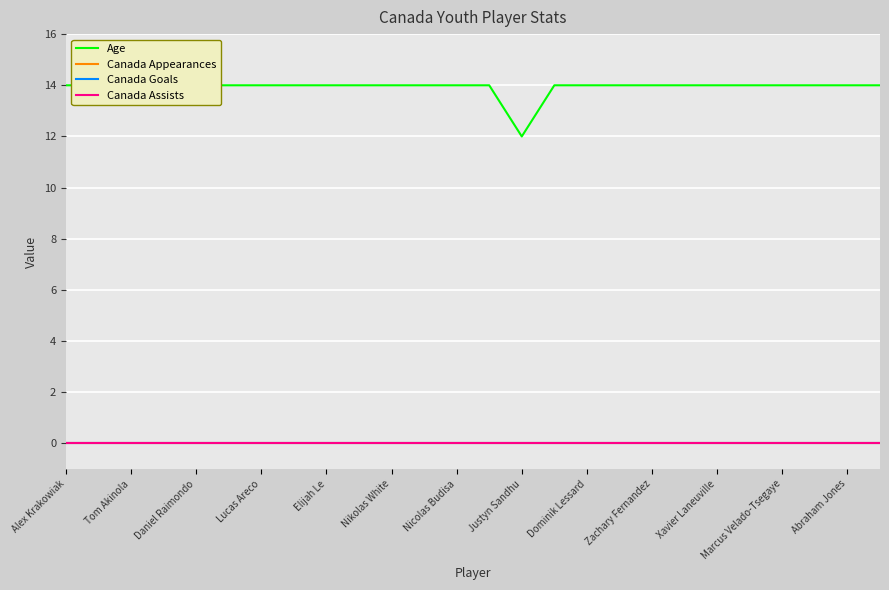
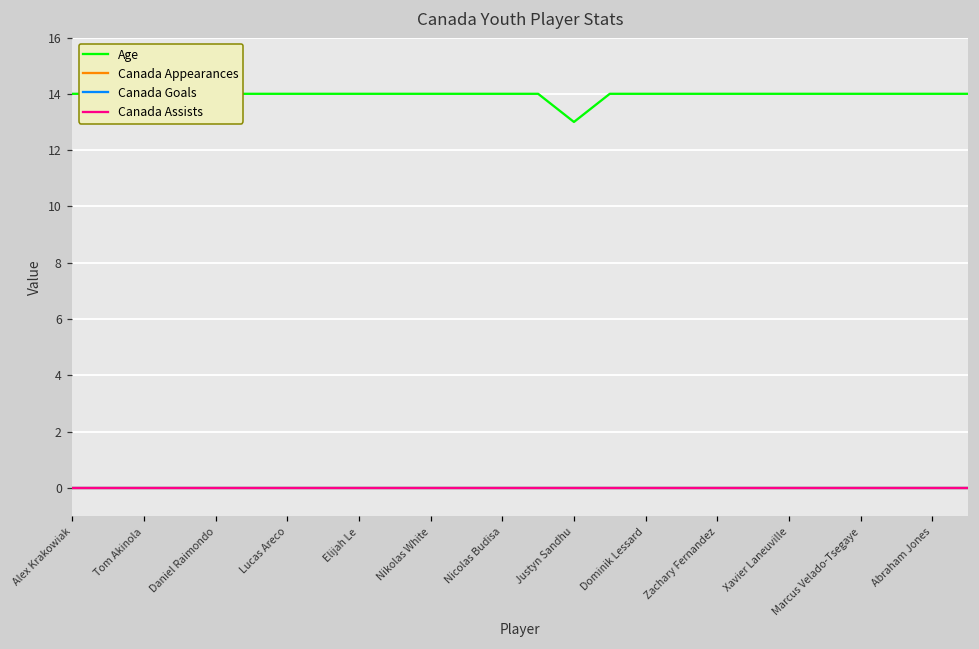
  {
    "Age": {
      "Alex Krakowiak": 14,
      "Lucas Areco": 14,
      "Elijah Le": 14,
      "Nikolas White": 14,
      "Nicolas Budisa": 14,
-     "Justyn Sandhu": 12,
+     "Justyn Sandhu": 13,
      "Dominik Lessard": 14,
      "Zachary Fernandez": 14,
      "Xavier Laneuville": 14,
      "Marcus Velado-Tsegaye": 14,
      "Abraham Jones": 14
    },
    "Canada Assists": {
      "Alex Krakowiak": 0,
      "Tom Akinola": 0,
      "Daniel Raimondo": 0,
      "Lucas Areco": 0,
      "Elijah Le": 0,
      "Nikolas White": 0,
      "Nicolas Budisa": 0,
      "Justyn Sandhu": 0,
      "Dominik Lessard": 0,
      "Zachary Fernandez": 0,
      "Xavier Laneuville": 0,
      "Marcus Velado-Tsegaye": 0,
      "Abraham Jones": 0
    }
  }
